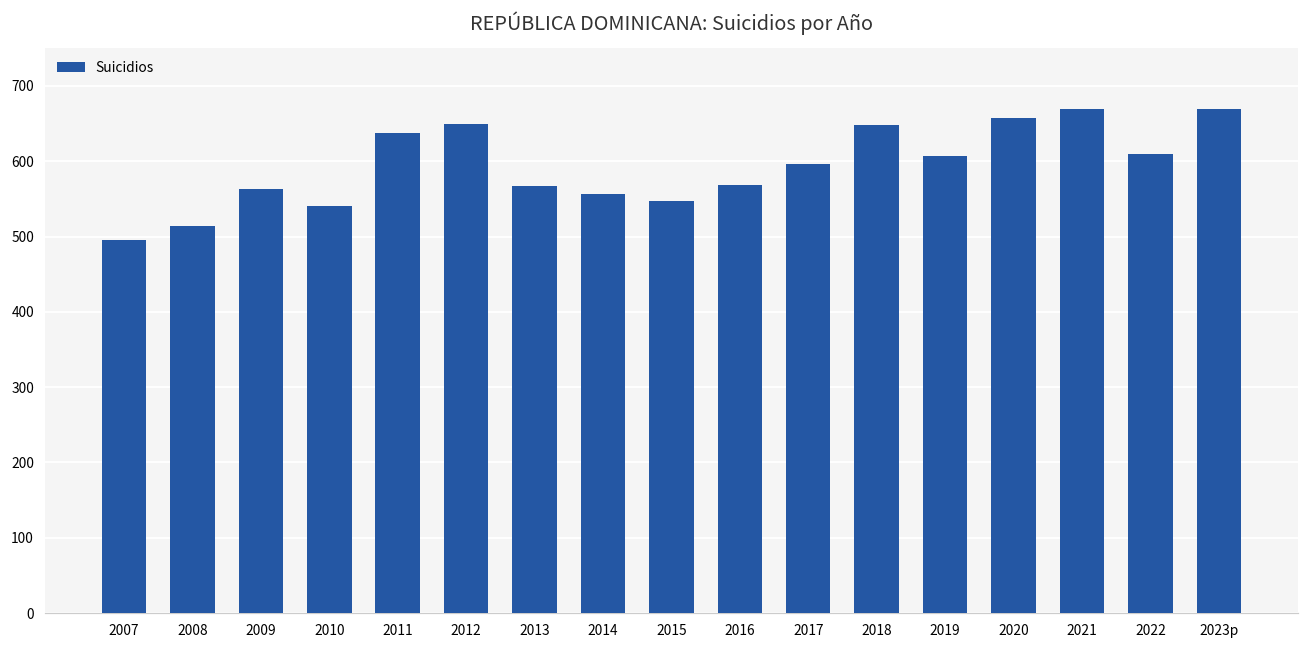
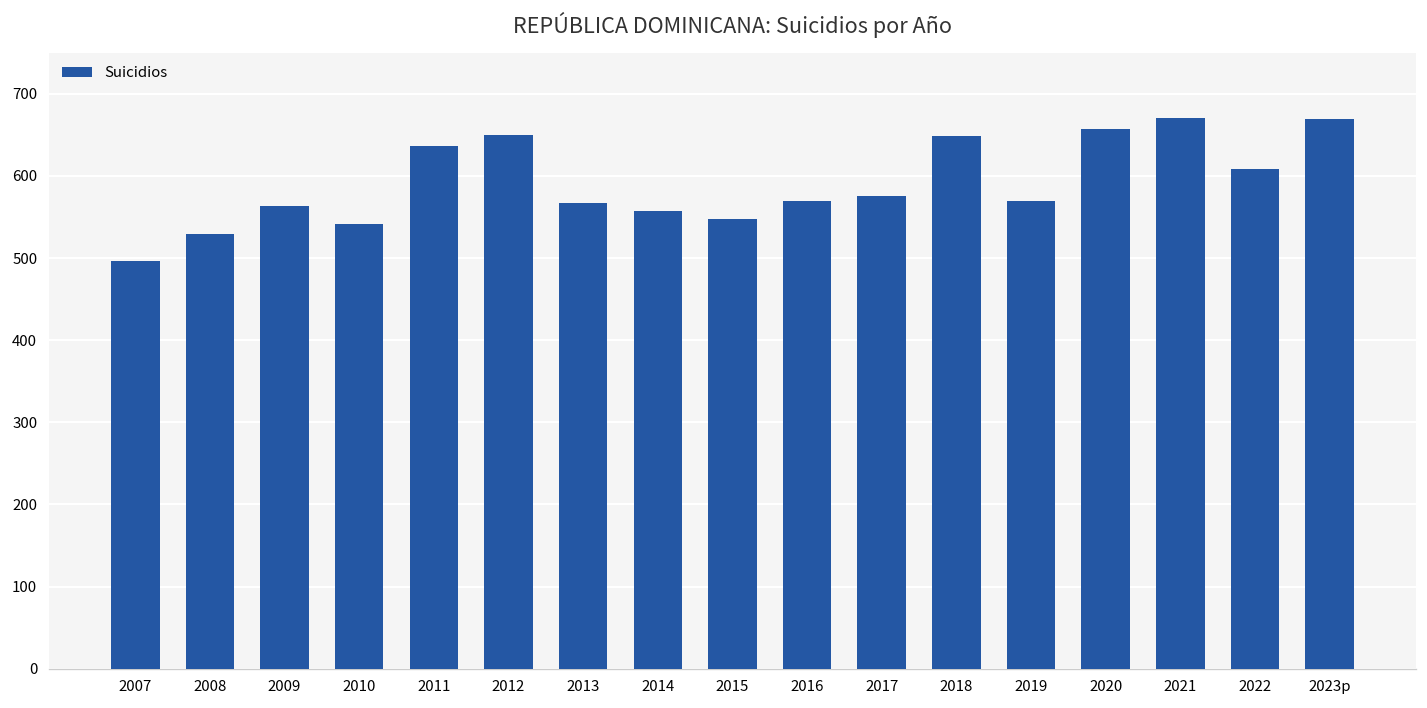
  {
    "2007": 500,
-   "2008": 510,
+   "2008": 530,
    "2009": 560,
    "2010": 540,
    "2011": 640,
    "2012": 650,
    "2013": 570,
    "2014": 560,
    "2015": 550,
    "2016": 570,
-   "2017": 600,
+   "2017": 580,
    "2018": 650,
-   "2019": 610,
+   "2019": 570,
    "2020": 660,
    "2021": 670,
    "2022": 610,
    "2023p": 670
  }
